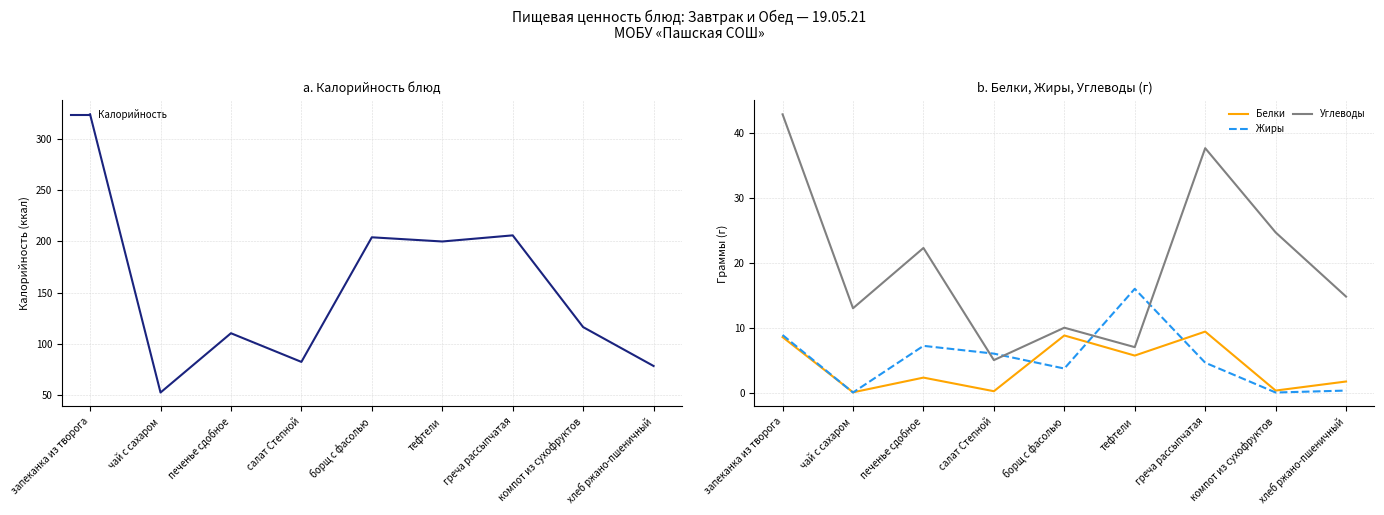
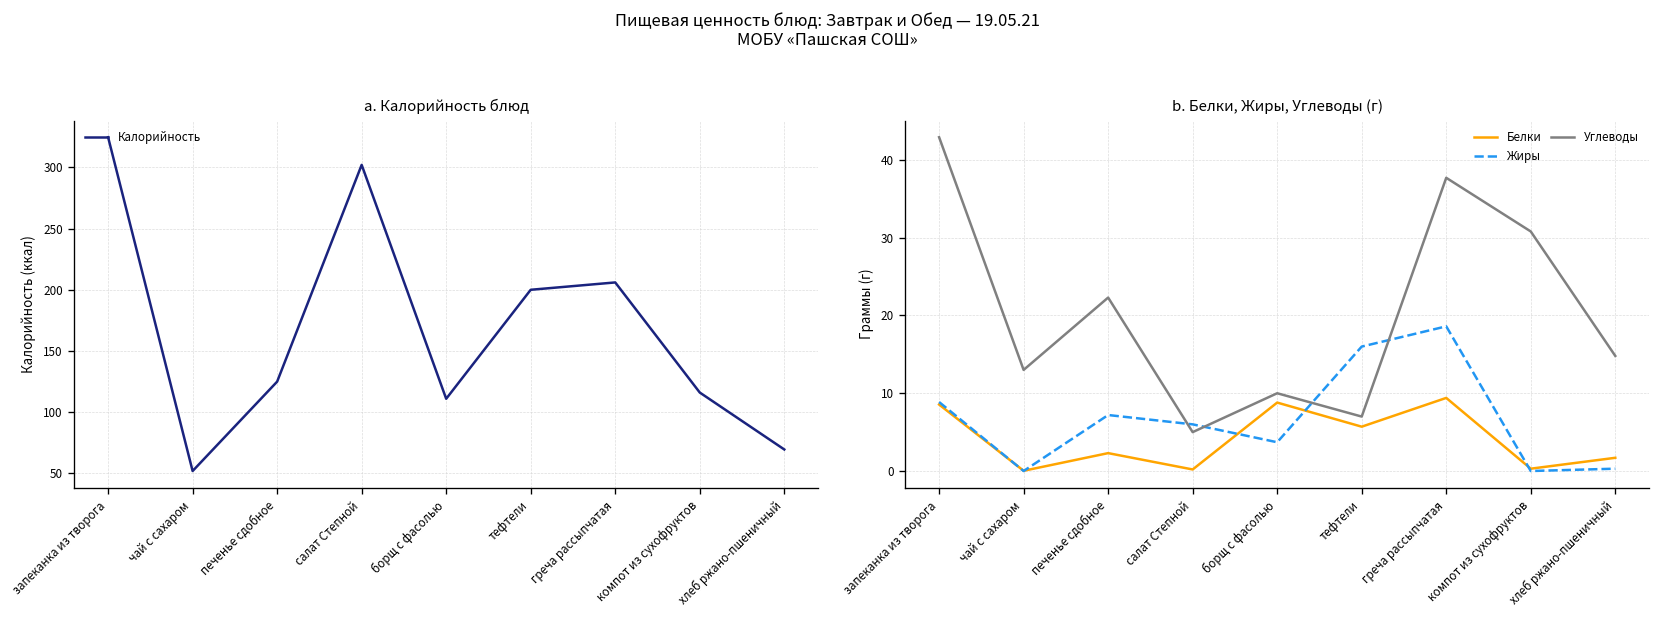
  {
    "a. Калорийность блюд": {
      "запеканка из творога": 325,
      "чай с сахаром": 52,
-     "печенье сдобное": 110,
-     "салат Степной": 82,
-     "борщ с фасолью": 204,
+     "печенье сдобное": 125,
+     "салат Степной": 302,
+     "борщ с фасолью": 111,
      "тефтели": 200,
      "греча рассыпчатая": 206,
      "компот из сухофруктов": 116,
-     "хлеб ржано-пшеничный": 78
+     "хлеб ржано-пшеничный": 70
    },
    "b. Белки, Жиры, Углеводы (г)": {
      "Белки": {
        "печенье сдобное": 2,
        "салат Степной": 0,
        "борщ с фасолью": 9,
        "тефтели": 6,
        "греча рассыпчатая": 9,
        "хлеб ржано-пшеничный": 2
      },
      "Жиры": {
        "печенье сдобное": 7,
        "салат Степной": 6,
        "борщ с фасолью": 4,
        "тефтели": 16,
-       "греча рассыпчатая": 5,
+       "греча рассыпчатая": 19,
        "хлеб ржано-пшеничный": 0
      },
      "Углеводы": {
        "запеканка из творога": 43,
        "чай с сахаром": 13,
        "печенье сдобное": 22,
        "салат Степной": 5,
        "борщ с фасолью": 10,
        "тефтели": 7,
        "греча рассыпчатая": 38,
-       "компот из сухофруктов": 25,
+       "компот из сухофруктов": 31,
        "хлеб ржано-пшеничный": 15
      }
    }
  }
